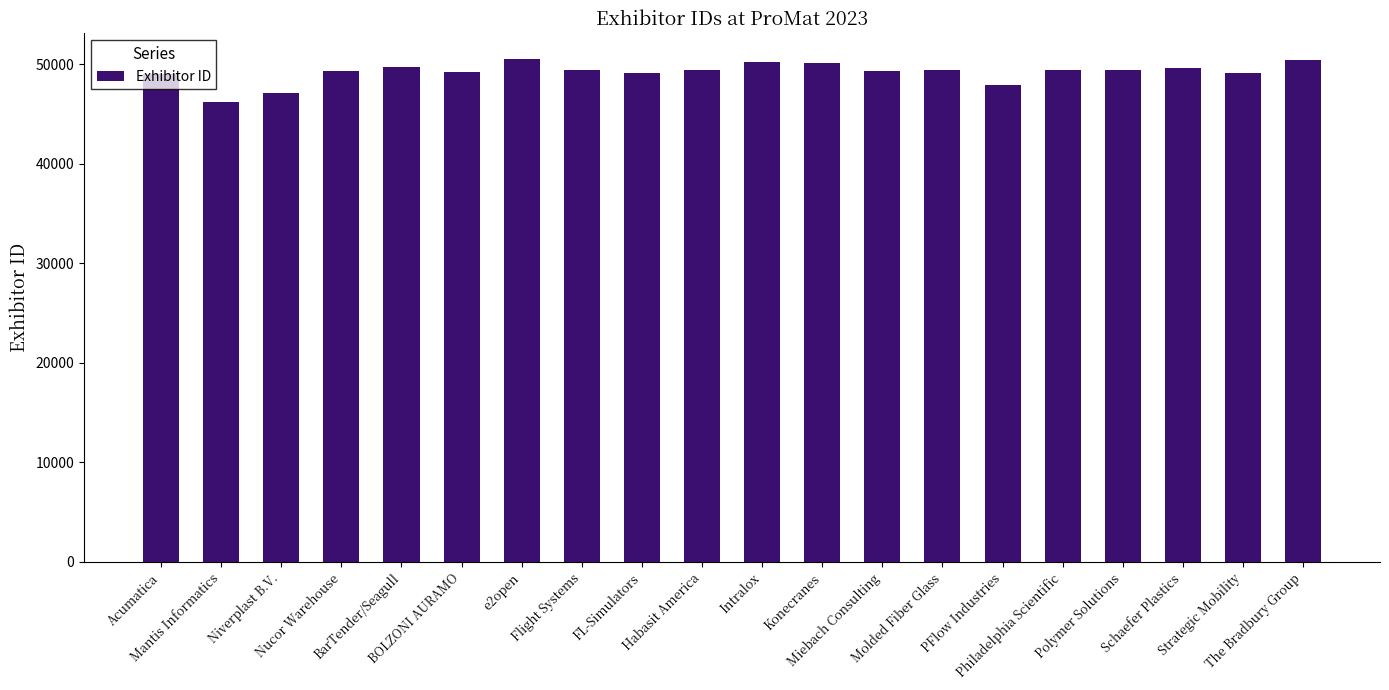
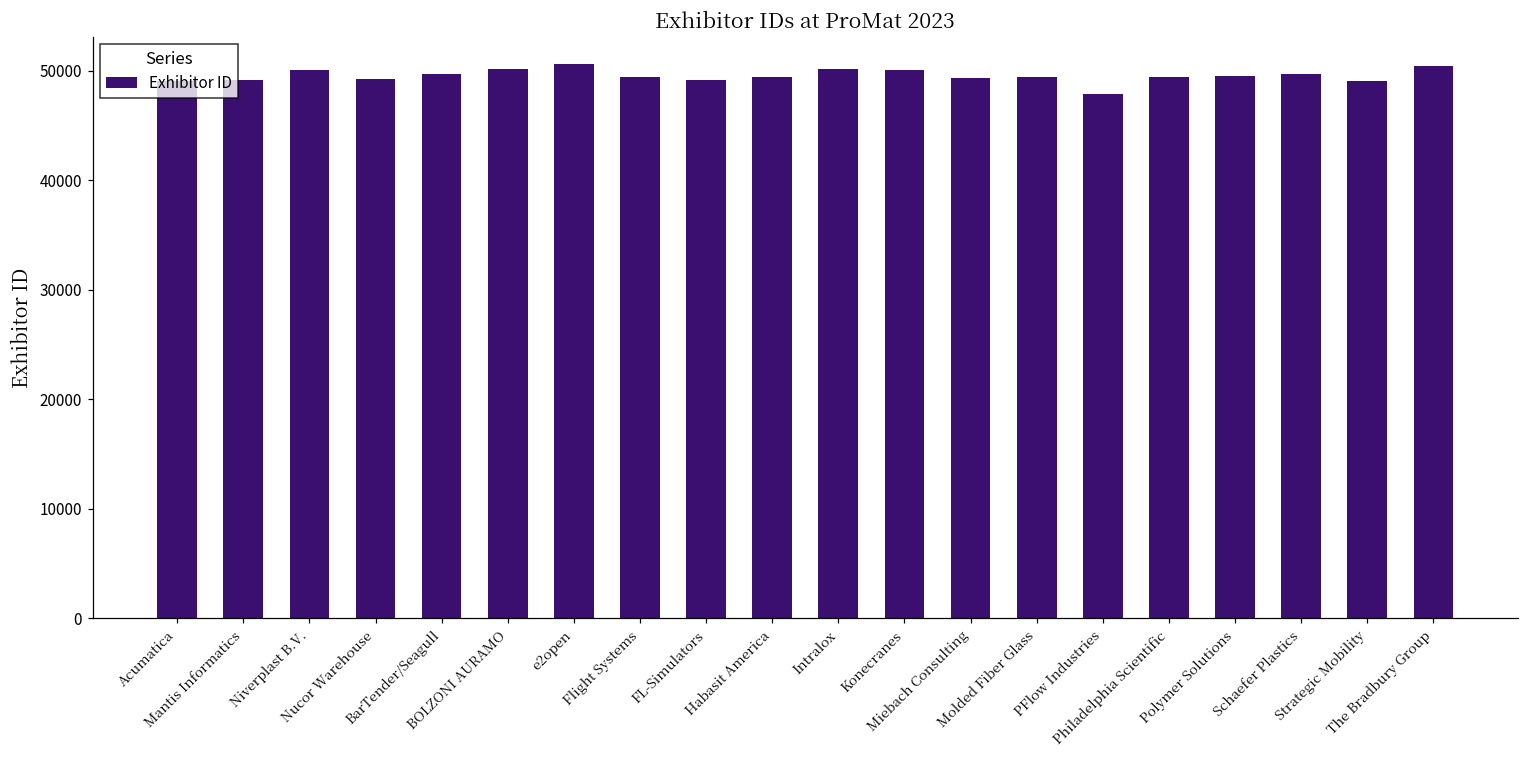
  {
-   "Mantis Informatics": 46000,
-   "Niverplast B.V.": 47000,
+   "Mantis Informatics": 49000,
+   "Niverplast B.V.": 50000,
    "Nucor Warehouse": 49000,
    "BarTender/Seagull": 50000,
-   "BOLZONI AURAMO": 49000,
+   "BOLZONI AURAMO": 50000,
    "e2open": 51000,
    "Flight Systems": 49000,
    "FL-Simulators": 49000,
    "Habasit America": 49000,
    "Intralox": 50000,
    "Konecranes": 50000,
    "Miebach Consulting": 49000,
    "Molded Fiber Glass": 49000,
    "PFlow Industries": 48000,
    "Philadelphia Scientific": 49000,
    "Polymer Solutions": 49000,
    "Schaefer Plastics": 50000,
    "Strategic Mobility": 49000,
    "The Bradbury Group": 50000
  }
